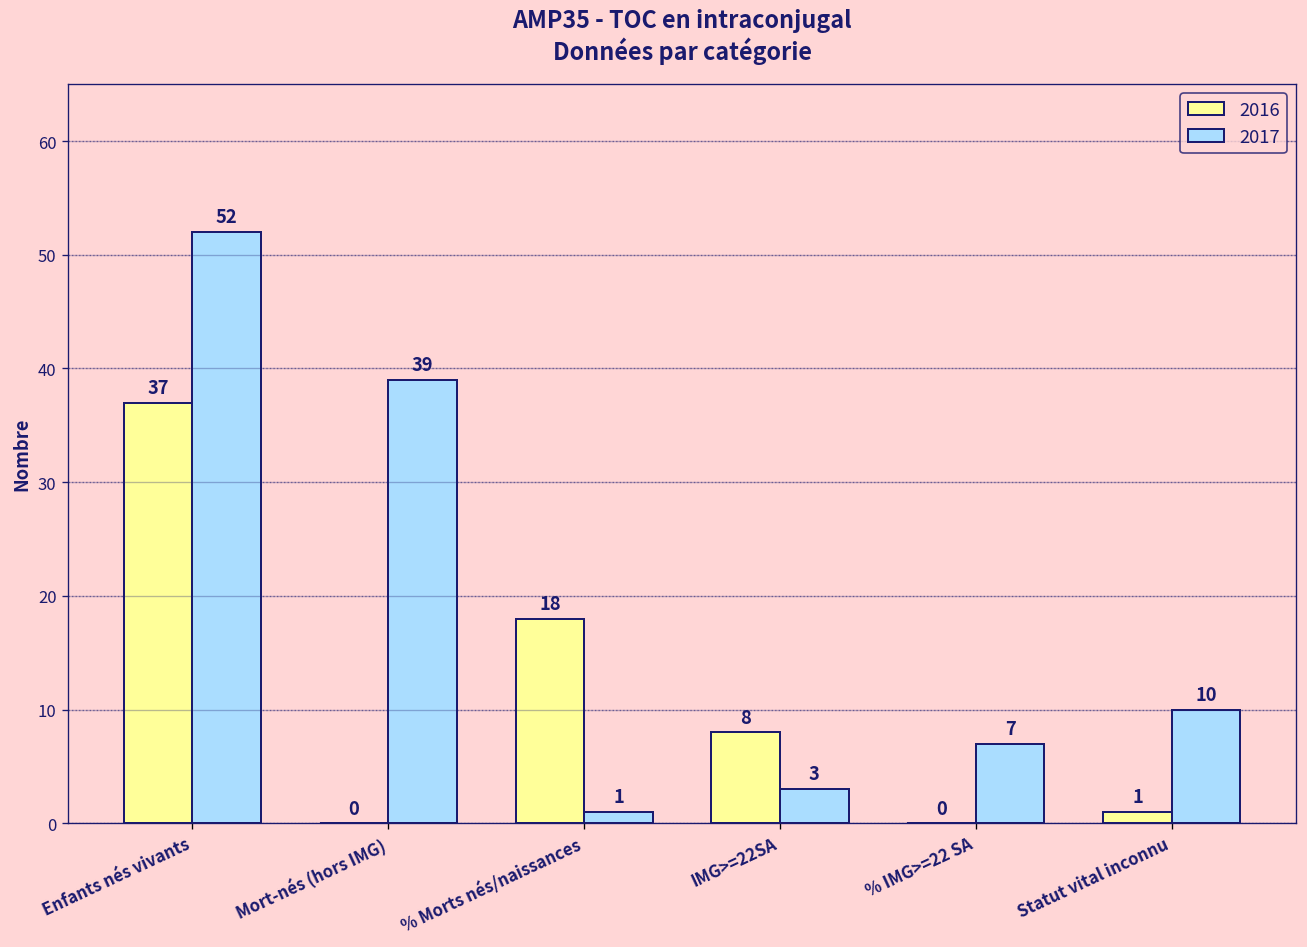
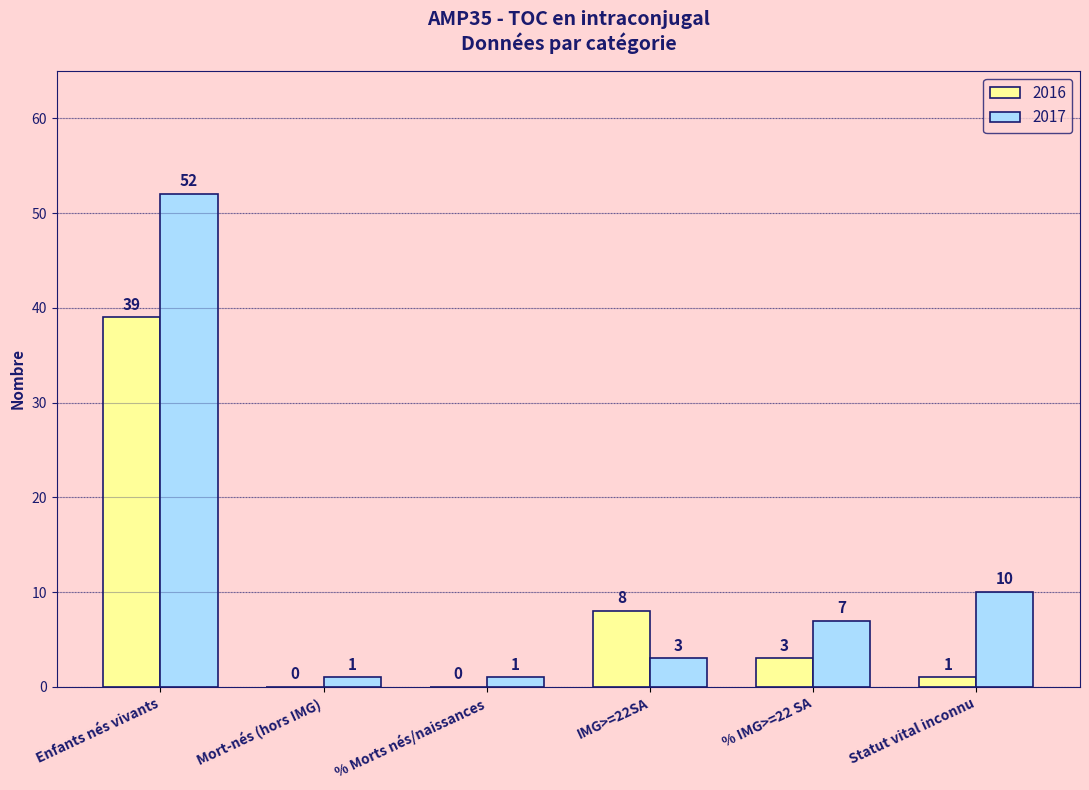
  {
    "2016": {
-     "Enfants nés vivants": 37,
+     "Enfants nés vivants": 39,
      "Mort-nés (hors IMG)": 0,
-     "% Morts nés/naissances": 18,
+     "% Morts nés/naissances": 0,
      "IMG>=22SA": 8,
-     "% IMG>=22 SA": 0,
+     "% IMG>=22 SA": 3,
      "Statut vital inconnu": 1
    },
    "2017": {
      "Enfants nés vivants": 52,
-     "Mort-nés (hors IMG)": 39,
+     "Mort-nés (hors IMG)": 1,
      "% Morts nés/naissances": 1,
      "IMG>=22SA": 3,
      "% IMG>=22 SA": 7,
      "Statut vital inconnu": 10
    }
  }
